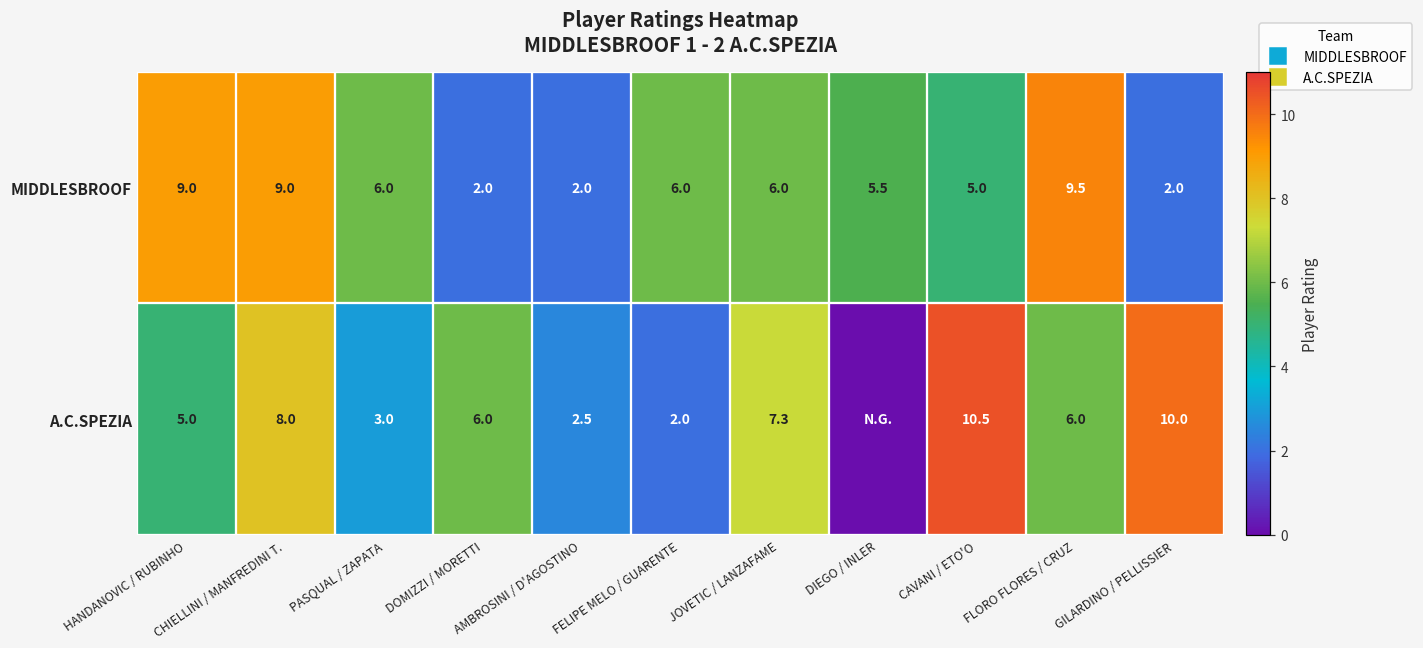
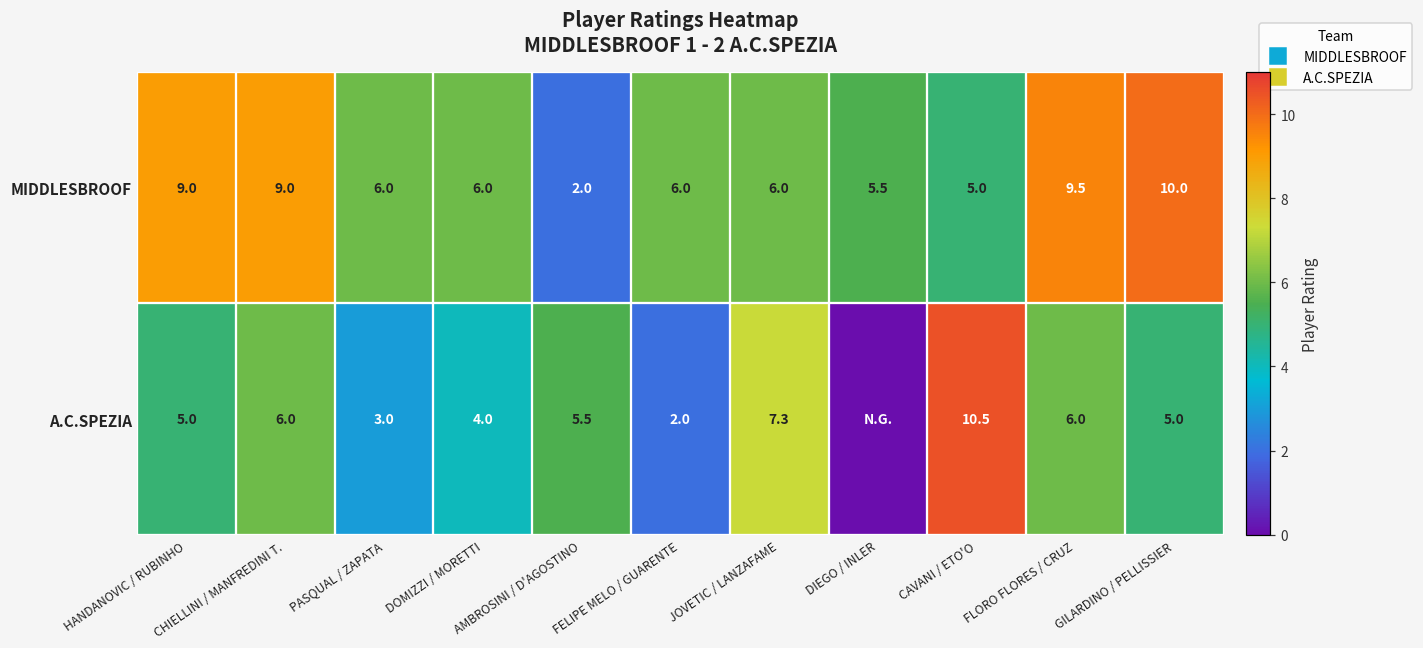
  {
    "MIDDLESBROOF": {
      "HANDANOVIC / RUBINHO": 9.0,
      "CHIELLINI / MANFREDINI T.": 9.0,
      "PASQUAL / ZAPATA": 6.0,
-     "DOMIZZI / MORETTI": 2.0,
+     "DOMIZZI / MORETTI": 6.0,
      "AMBROSINI / D'AGOSTINO": 2.0,
      "FELIPE MELO / GUARENTE": 6.0,
      "JOVETIC / LANZAFAME": 6.0,
      "DIEGO / INLER": 5.5,
      "CAVANI / ETO'O": 5.0,
      "FLORO FLORES / CRUZ": 9.5,
-     "GILARDINO / PELLISSIER": 2.0
+     "GILARDINO / PELLISSIER": 10.0
    },
    "A.C.SPEZIA": {
      "HANDANOVIC / RUBINHO": 5.0,
-     "CHIELLINI / MANFREDINI T.": 8.0,
+     "CHIELLINI / MANFREDINI T.": 6.0,
      "PASQUAL / ZAPATA": 3.0,
-     "DOMIZZI / MORETTI": 6.0,
-     "AMBROSINI / D'AGOSTINO": 2.5,
+     "DOMIZZI / MORETTI": 4.0,
+     "AMBROSINI / D'AGOSTINO": 5.5,
      "FELIPE MELO / GUARENTE": 2.0,
      "JOVETIC / LANZAFAME": 7.3,
      "CAVANI / ETO'O": 10.5,
      "FLORO FLORES / CRUZ": 6.0,
-     "GILARDINO / PELLISSIER": 10.0
+     "GILARDINO / PELLISSIER": 5.0
    }
  }
